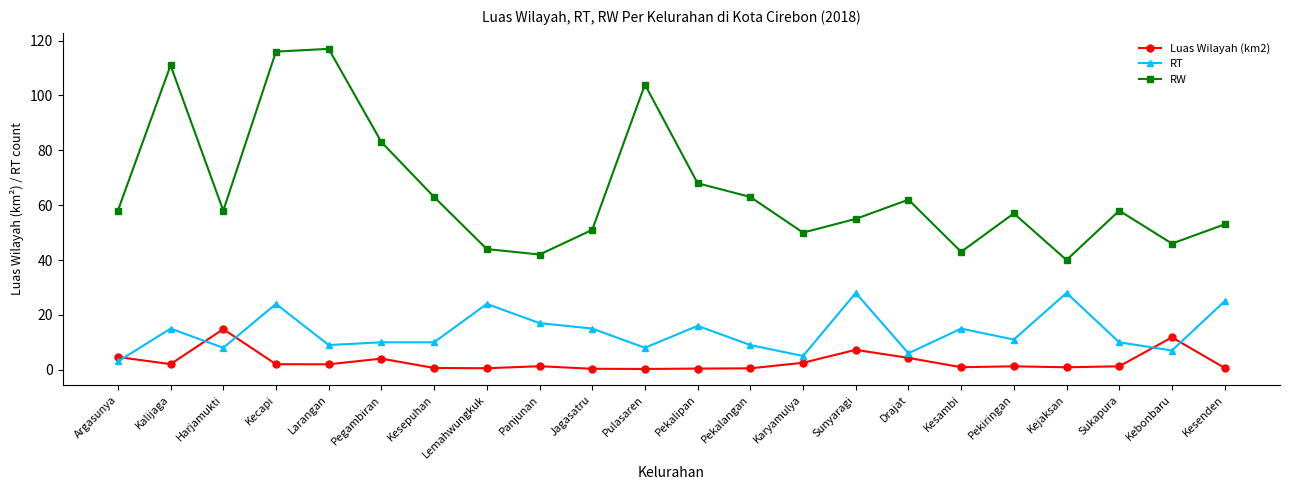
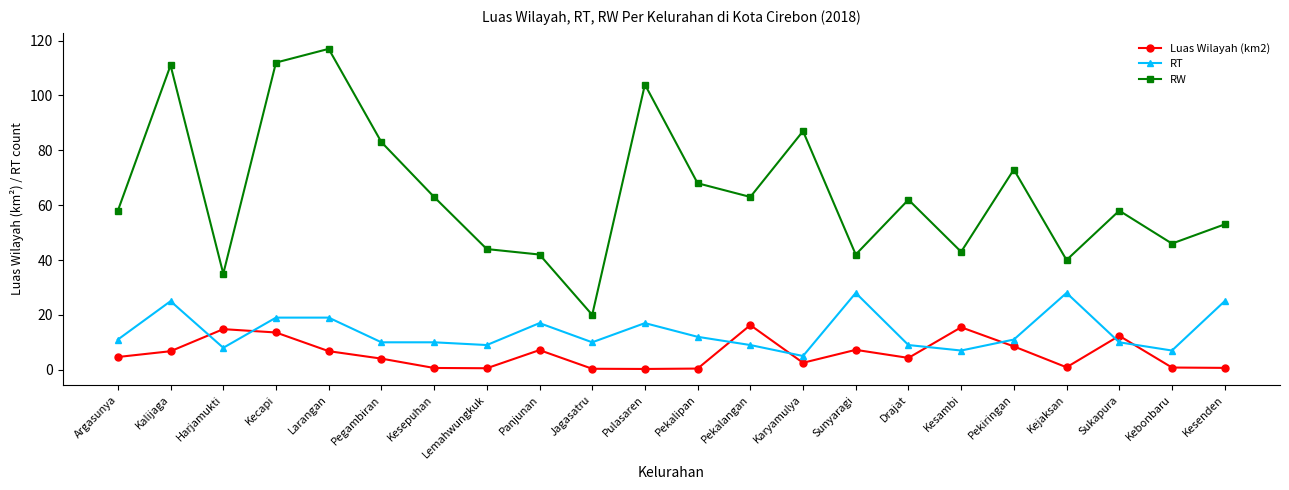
  {
    "Luas Wilayah (km2)": {
      "Argasunya": 5,
-     "Kalijaga": 2,
+     "Kalijaga": 7,
      "Harjamukti": 15,
-     "Kecapi": 2,
-     "Larangan": 2,
+     "Kecapi": 14,
+     "Larangan": 7,
      "Pegambiran": 4,
      "Kesepuhan": 1,
      "Lemahwungkuk": 1,
-     "Panjunan": 1,
+     "Panjunan": 7,
      "Jagasatru": 0,
      "Pulasaren": 0,
      "Pekalipan": 0,
-     "Pekalangan": 1,
+     "Pekalangan": 16,
      "Karyamulya": 3,
      "Sunyaragi": 7,
      "Drajat": 4,
-     "Kesambi": 1,
-     "Pekiringan": 1,
+     "Kesambi": 15,
+     "Pekiringan": 9,
      "Kejaksan": 1,
-     "Sukapura": 1,
-     "Kebonbaru": 12,
+     "Sukapura": 12,
+     "Kebonbaru": 1,
      "Kesenden": 1
    },
    "RT": {
-     "Argasunya": 3,
-     "Kalijaga": 15,
+     "Argasunya": 11,
+     "Kalijaga": 25,
      "Harjamukti": 8,
-     "Kecapi": 24,
-     "Larangan": 9,
+     "Kecapi": 19,
+     "Larangan": 19,
      "Pegambiran": 10,
      "Kesepuhan": 10,
-     "Lemahwungkuk": 24,
+     "Lemahwungkuk": 9,
      "Panjunan": 17,
-     "Jagasatru": 15,
-     "Pulasaren": 8,
-     "Pekalipan": 16,
+     "Jagasatru": 10,
+     "Pulasaren": 17,
+     "Pekalipan": 12,
      "Pekalangan": 9,
      "Karyamulya": 5,
      "Sunyaragi": 28,
-     "Drajat": 6,
-     "Kesambi": 15,
+     "Drajat": 9,
+     "Kesambi": 7,
      "Pekiringan": 11,
      "Kejaksan": 28,
      "Sukapura": 10,
      "Kebonbaru": 7,
      "Kesenden": 25
    },
    "RW": {
      "Argasunya": 58,
      "Kalijaga": 111,
-     "Harjamukti": 58,
-     "Kecapi": 116,
+     "Harjamukti": 35,
+     "Kecapi": 112,
      "Larangan": 117,
      "Pegambiran": 83,
      "Kesepuhan": 63,
      "Lemahwungkuk": 44,
      "Panjunan": 42,
-     "Jagasatru": 51,
+     "Jagasatru": 20,
      "Pulasaren": 104,
      "Pekalipan": 68,
      "Pekalangan": 63,
-     "Karyamulya": 50,
-     "Sunyaragi": 55,
+     "Karyamulya": 87,
+     "Sunyaragi": 42,
      "Drajat": 62,
      "Kesambi": 43,
-     "Pekiringan": 57,
+     "Pekiringan": 73,
      "Kejaksan": 40,
      "Sukapura": 58,
      "Kebonbaru": 46,
      "Kesenden": 53
    }
  }
